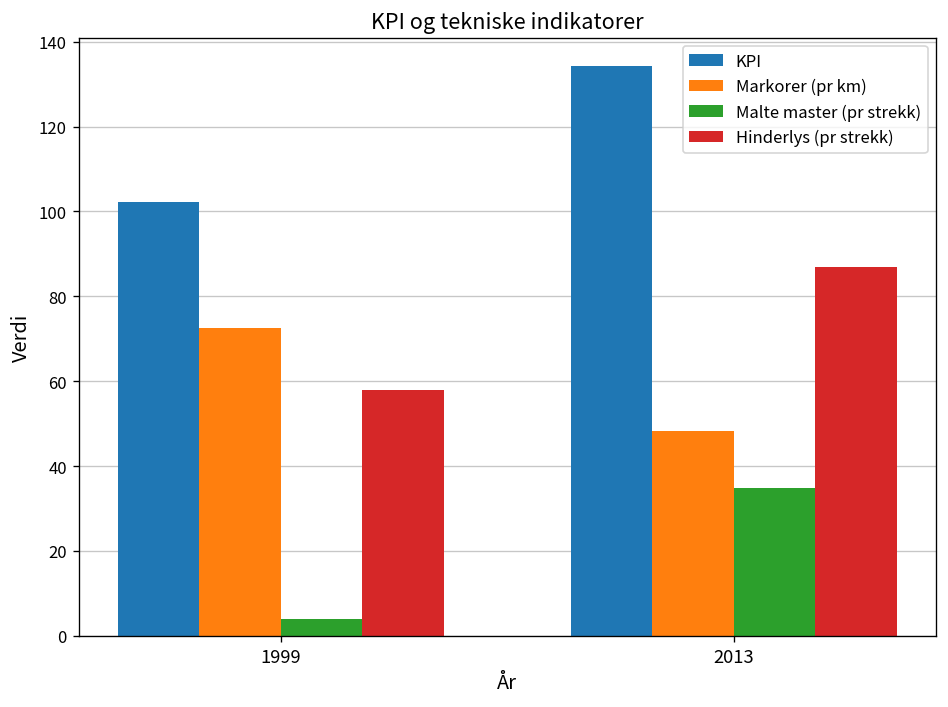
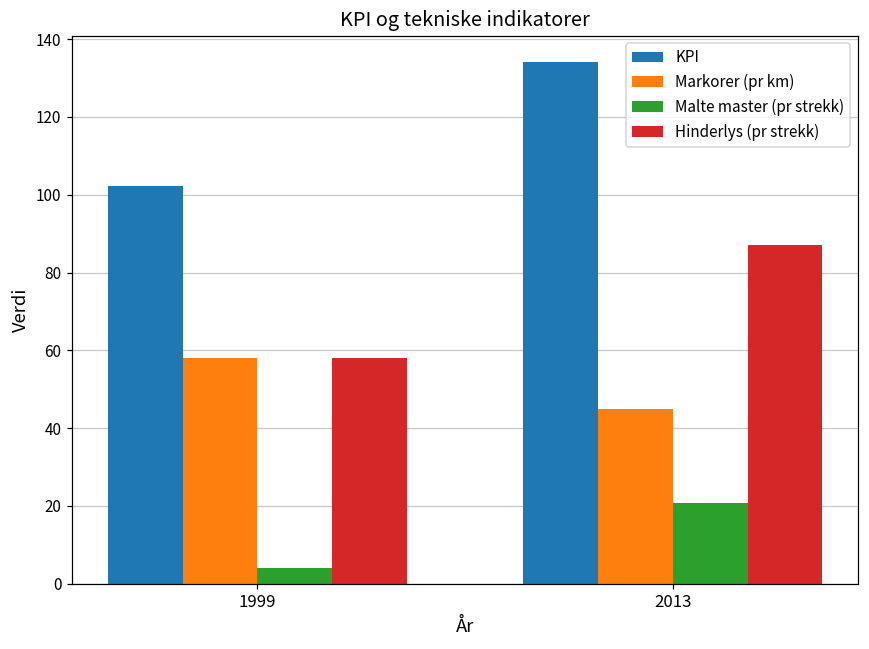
  {
    "KPI": {
      "1999": 102,
      "2013": 134
    },
    "Markorer (pr km)": {
-     "1999": 73,
-     "2013": 48
+     "1999": 58,
+     "2013": 45
    },
    "Malte master (pr strekk)": {
      "1999": 4,
-     "2013": 35
+     "2013": 21
    },
    "Hinderlys (pr strekk)": {
      "1999": 58,
      "2013": 87
    }
  }
